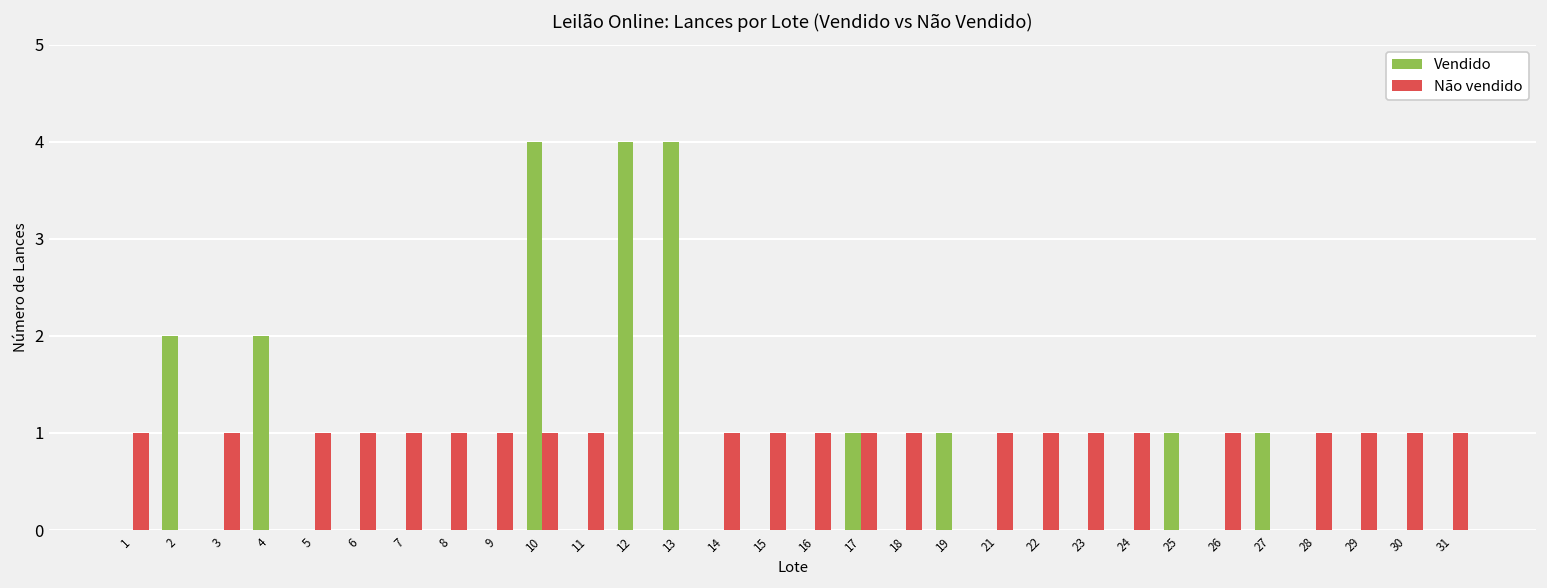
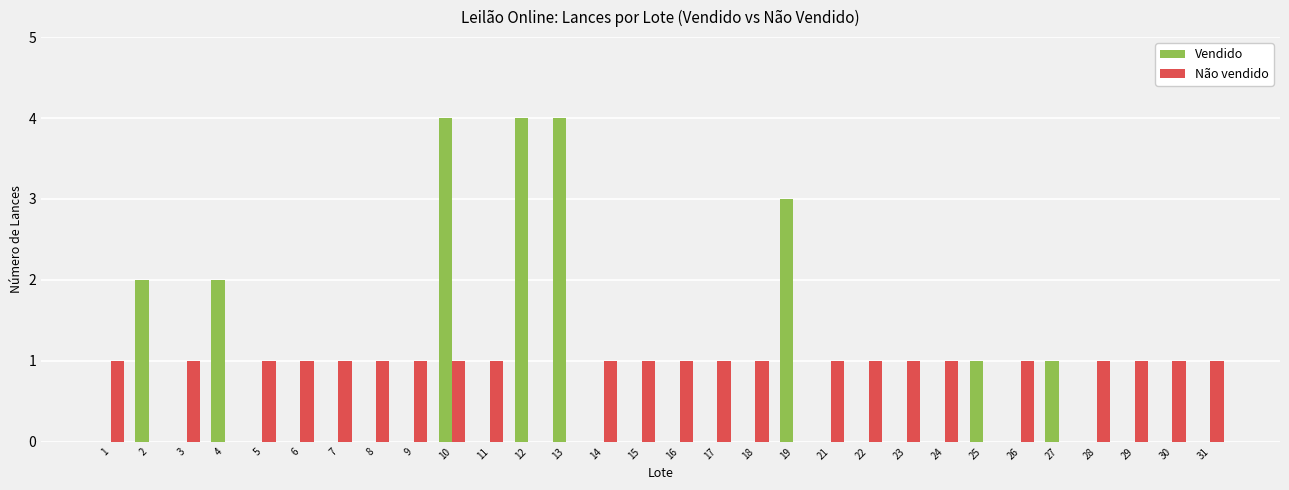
  {
    "Vendido": {
      "1": 0,
      "2": 2,
      "3": 0,
      "4": 2,
      "5": 0,
      "6": 0,
      "7": 0,
      "8": 0,
      "9": 0,
      "10": 4,
      "11": 0,
      "12": 4,
      "13": 4,
      "14": 0,
      "15": 0,
      "16": 0,
-     "17": 1,
+     "17": 0,
      "18": 0,
-     "19": 1,
+     "19": 3,
      "21": 0,
      "22": 0,
      "23": 0,
      "24": 0,
      "25": 1,
      "26": 0,
      "27": 1,
      "28": 0,
      "29": 0,
      "30": 0,
      "31": 0
    },
    "Não vendido": {
      "1": 1,
      "2": 0,
      "3": 1,
      "4": 0,
      "5": 1,
      "6": 1,
      "7": 1,
      "8": 1,
      "9": 1,
      "10": 1,
      "11": 1,
      "12": 0,
      "13": 0,
      "14": 1,
      "15": 1,
      "16": 1,
      "17": 1,
      "18": 1,
      "19": 0,
      "21": 1,
      "22": 1,
      "23": 1,
      "24": 1,
      "25": 0,
      "26": 1,
      "27": 0,
      "28": 1,
      "29": 1,
      "30": 1,
      "31": 1
    }
  }
